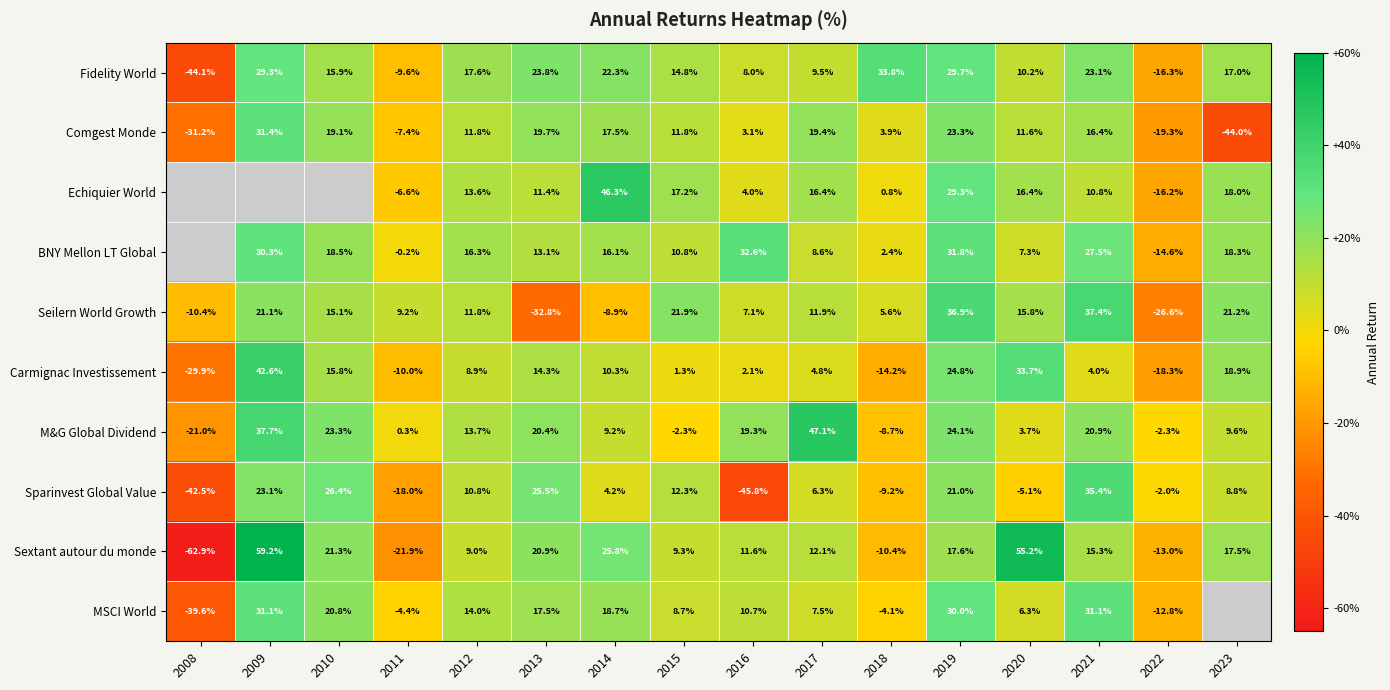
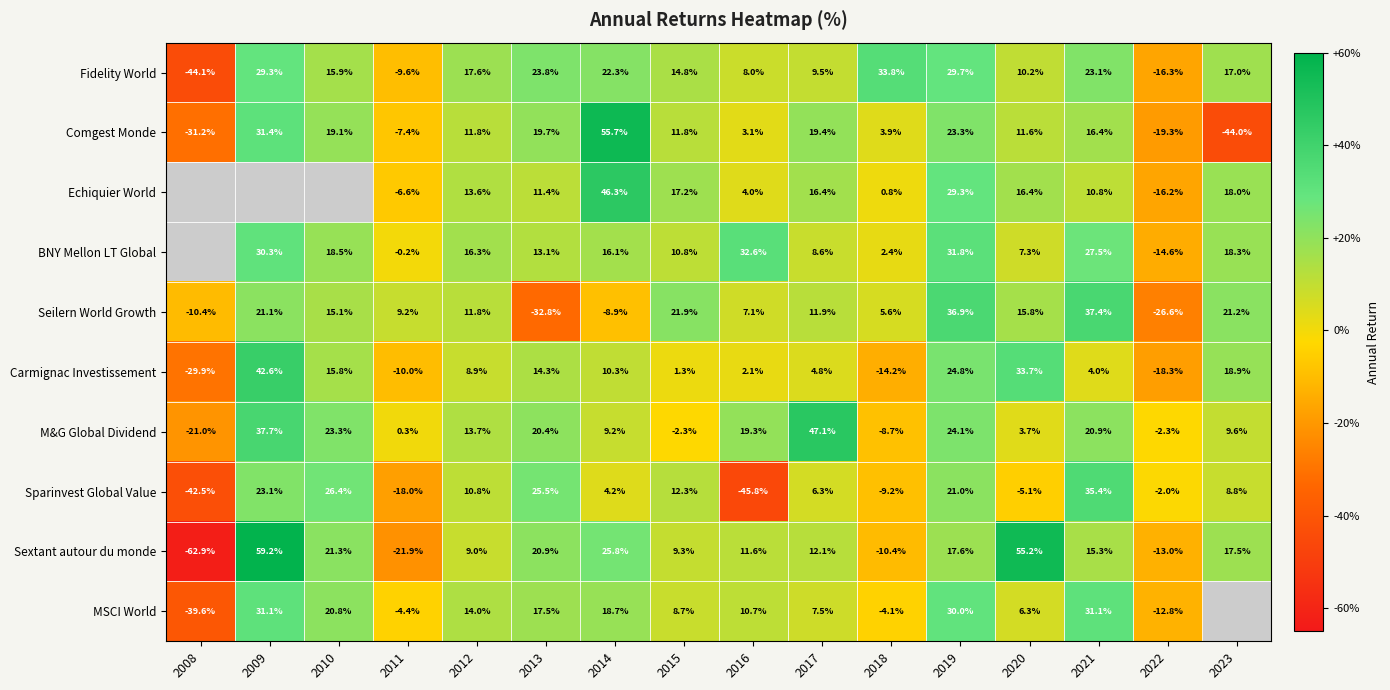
  {
    "Fidelity World": {
      "2008": "-44.1%",
      "2009": "29.3%",
      "2010": "15.9%",
      "2011": "-9.6%",
      "2012": "17.6%",
      "2013": "23.8%",
      "2014": "22.3%",
      "2015": "14.8%",
      "2016": "8.0%",
      "2017": "9.5%",
      "2018": "33.8%",
      "2019": "29.7%",
      "2020": "10.2%",
      "2021": "23.1%",
      "2022": "-16.3%",
      "2023": "17.0%"
    },
    "Comgest Monde": {
      "2008": "-31.2%",
      "2009": "31.4%",
      "2010": "19.1%",
      "2011": "-7.4%",
      "2012": "11.8%",
      "2013": "19.7%",
-     "2014": "17.5%",
+     "2014": "55.7%",
      "2015": "11.8%",
      "2016": "3.1%",
      "2017": "19.4%",
      "2018": "3.9%",
      "2019": "23.3%",
      "2020": "11.6%",
      "2021": "16.4%",
      "2022": "-19.3%",
      "2023": "-44.0%"
    },
    "Echiquier World": {
      "2011": "-6.6%",
      "2012": "13.6%",
      "2013": "11.4%",
      "2014": "46.3%",
      "2015": "17.2%",
      "2016": "4.0%",
      "2017": "16.4%",
      "2018": "0.8%",
      "2019": "29.3%",
      "2020": "16.4%",
      "2021": "10.8%",
      "2022": "-16.2%",
      "2023": "18.0%"
    },
    "BNY Mellon LT Global": {
      "2009": "30.3%",
      "2010": "18.5%",
      "2011": "-0.2%",
      "2012": "16.3%",
      "2013": "13.1%",
      "2014": "16.1%",
      "2015": "10.8%",
      "2016": "32.6%",
      "2017": "8.6%",
      "2018": "2.4%",
      "2019": "31.8%",
      "2020": "7.3%",
      "2021": "27.5%",
      "2022": "-14.6%",
      "2023": "18.3%"
    },
    "Seilern World Growth": {
      "2008": "-10.4%",
      "2009": "21.1%",
      "2010": "15.1%",
      "2011": "9.2%",
      "2012": "11.8%",
      "2013": "-32.8%",
      "2014": "-8.9%",
      "2015": "21.9%",
      "2016": "7.1%",
      "2017": "11.9%",
      "2018": "5.6%",
      "2019": "36.9%",
      "2020": "15.8%",
      "2021": "37.4%",
      "2022": "-26.6%",
      "2023": "21.2%"
    },
    "Carmignac Investissement": {
      "2008": "-29.9%",
      "2009": "42.6%",
      "2010": "15.8%",
      "2011": "-10.0%",
      "2012": "8.9%",
      "2013": "14.3%",
      "2014": "10.3%",
      "2015": "1.3%",
      "2016": "2.1%",
      "2017": "4.8%",
      "2018": "-14.2%",
      "2019": "24.8%",
      "2020": "33.7%",
      "2021": "4.0%",
      "2022": "-18.3%",
      "2023": "18.9%"
    },
    "M&G Global Dividend": {
      "2008": "-21.0%",
      "2009": "37.7%",
      "2010": "23.3%",
      "2011": "0.3%",
      "2012": "13.7%",
      "2013": "20.4%",
      "2014": "9.2%",
      "2015": "-2.3%",
      "2016": "19.3%",
      "2017": "47.1%",
      "2018": "-8.7%",
      "2019": "24.1%",
      "2020": "3.7%",
      "2021": "20.9%",
      "2022": "-2.3%",
      "2023": "9.6%"
    },
    "Sparinvest Global Value": {
      "2008": "-42.5%",
      "2009": "23.1%",
      "2010": "26.4%",
      "2011": "-18.0%",
      "2012": "10.8%",
      "2013": "25.5%",
      "2014": "4.2%",
      "2015": "12.3%",
      "2016": "-45.8%",
      "2017": "6.3%",
      "2018": "-9.2%",
      "2019": "21.0%",
      "2020": "-5.1%",
      "2021": "35.4%",
      "2022": "-2.0%",
      "2023": "8.8%"
    },
    "Sextant autour du monde": {
      "2008": "-62.9%",
      "2009": "59.2%",
      "2010": "21.3%",
      "2011": "-21.9%",
      "2012": "9.0%",
      "2013": "20.9%",
      "2014": "25.8%",
      "2015": "9.3%",
      "2016": "11.6%",
      "2017": "12.1%",
      "2018": "-10.4%",
      "2019": "17.6%",
      "2020": "55.2%",
      "2021": "15.3%",
      "2022": "-13.0%",
      "2023": "17.5%"
    },
    "MSCI World": {
      "2008": "-39.6%",
      "2009": "31.1%",
      "2010": "20.8%",
      "2011": "-4.4%",
      "2012": "14.0%",
      "2013": "17.5%",
      "2014": "18.7%",
      "2015": "8.7%",
      "2016": "10.7%",
      "2017": "7.5%",
      "2018": "-4.1%",
      "2019": "30.0%",
      "2020": "6.3%",
      "2021": "31.1%",
      "2022": "-12.8%"
    }
  }
